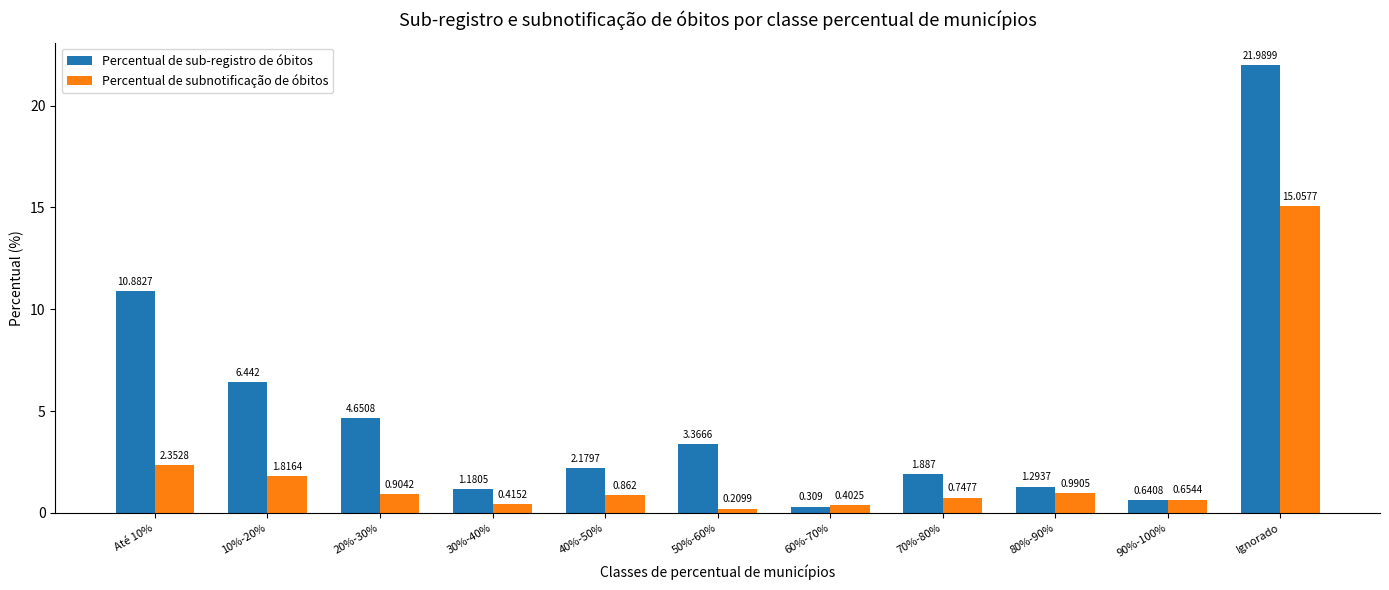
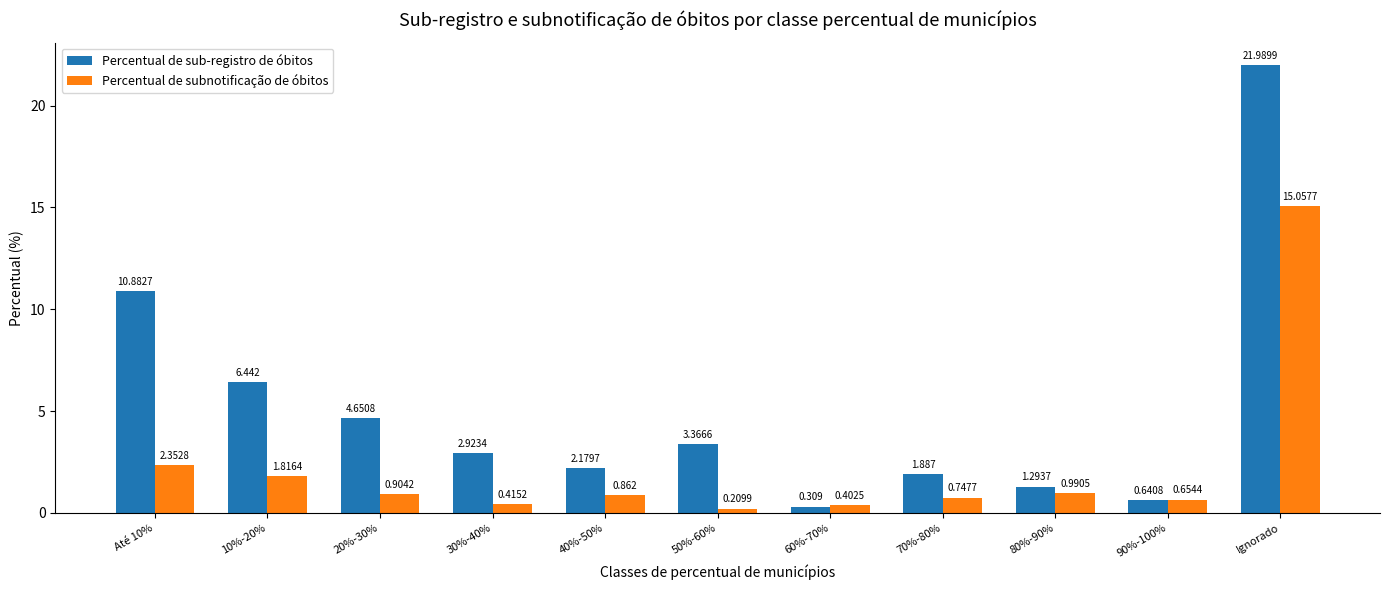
  {
    "Percentual de sub-registro de óbitos": {
      "Até 10%": 10.8827,
      "10%-20%": 6.442,
      "20%-30%": 4.6508,
-     "30%-40%": 1.1805,
+     "30%-40%": 2.9234,
      "40%-50%": 2.1797,
      "50%-60%": 3.3666,
      "60%-70%": 0.309,
      "70%-80%": 1.887,
      "80%-90%": 1.2937,
      "90%-100%": 0.6408,
      "Ignorado": 21.9899
    },
    "Percentual de subnotificação de óbitos": {
      "Até 10%": 2.3528,
      "10%-20%": 1.8164,
      "20%-30%": 0.9042,
      "30%-40%": 0.4152,
      "40%-50%": 0.862,
      "50%-60%": 0.2099,
      "60%-70%": 0.4025,
      "70%-80%": 0.7477,
      "80%-90%": 0.9905,
      "90%-100%": 0.6544,
      "Ignorado": 15.0577
    }
  }
